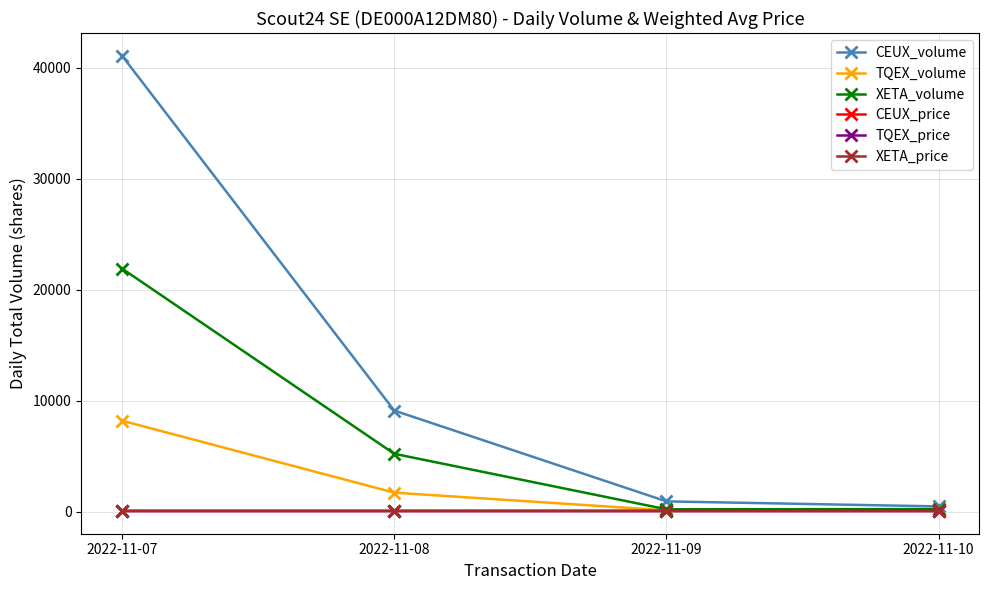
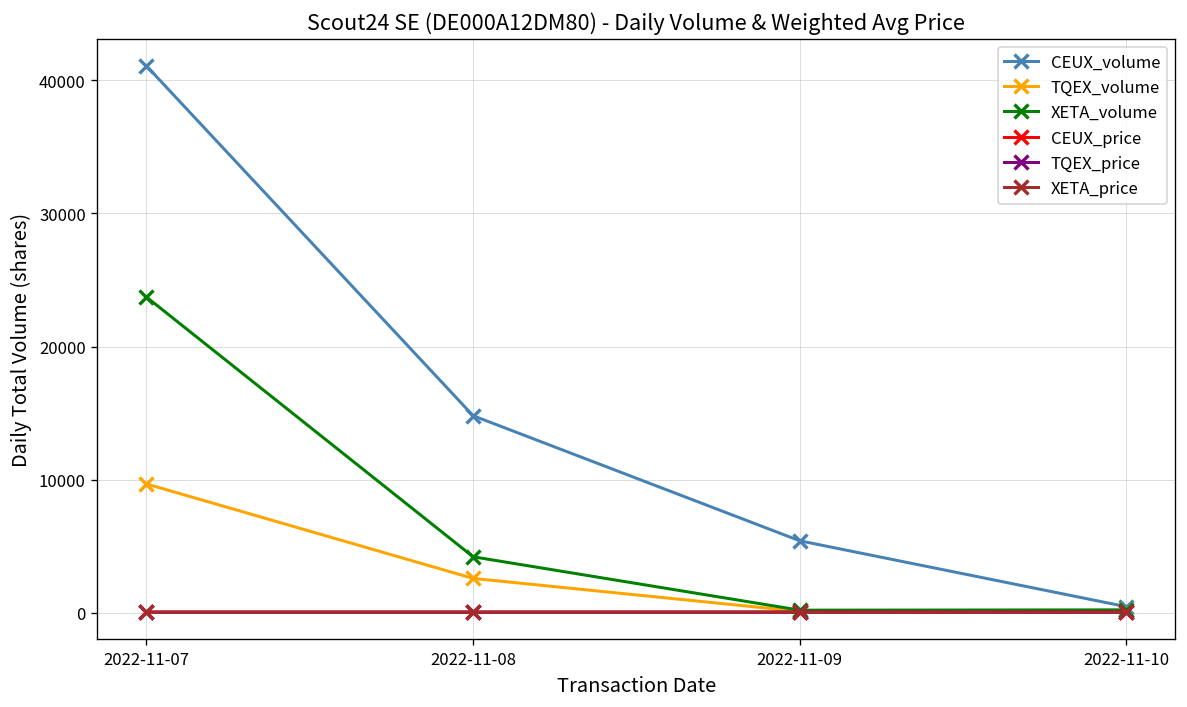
  {
    "CEUX_volume": {
      "2022-11-07": 41100,
-     "2022-11-08": 9100,
-     "2022-11-09": 900,
+     "2022-11-08": 14800,
+     "2022-11-09": 5400,
      "2022-11-10": 500
    },
    "TQEX_volume": {
-     "2022-11-07": 8200,
-     "2022-11-08": 1700
+     "2022-11-07": 9700,
+     "2022-11-08": 2600
    },
    "XETA_volume": {
-     "2022-11-07": 21900,
-     "2022-11-08": 5200
+     "2022-11-07": 23700,
+     "2022-11-08": 4200
    },
    "XETA_price": {
      "2022-11-07": 100,
      "2022-11-08": 100
    }
  }
